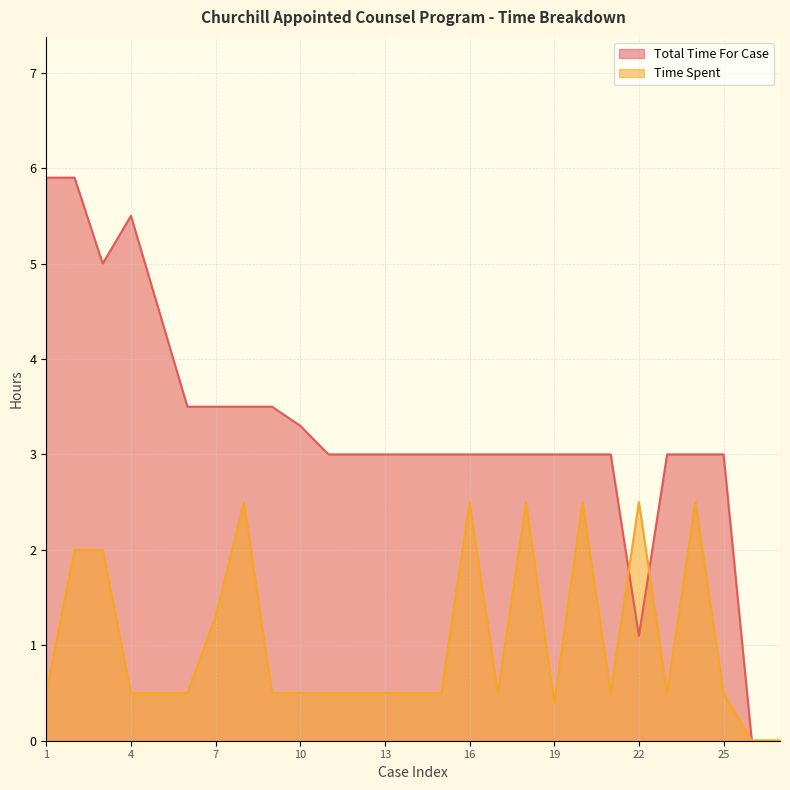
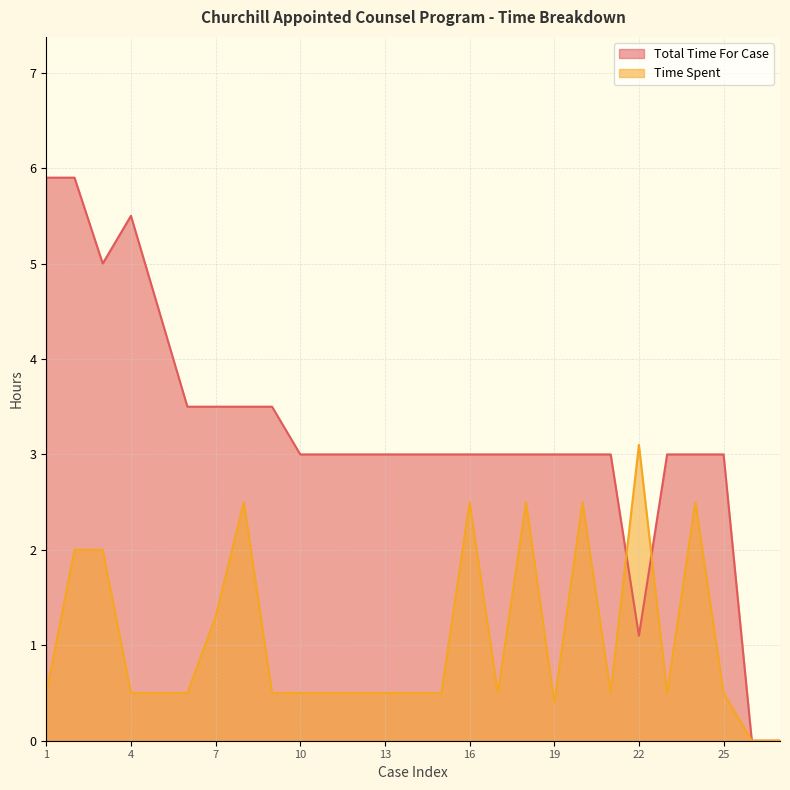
  {
    "Total Time For Case": {
      "1": 5.9,
      "4": 5.5,
      "7": 3.5,
-     "10": 3.3,
+     "10": 3.0,
      "13": 3.0,
      "16": 3.0,
      "19": 3.0,
      "22": 1.1,
      "25": 3.0
    },
    "Time Spent": {
      "1": 0.5,
      "4": 0.5,
      "7": 1.3,
      "10": 0.5,
      "13": 0.5,
      "16": 2.5,
      "19": 0.4,
-     "22": 2.5,
+     "22": 3.1,
      "25": 0.5
    }
  }
